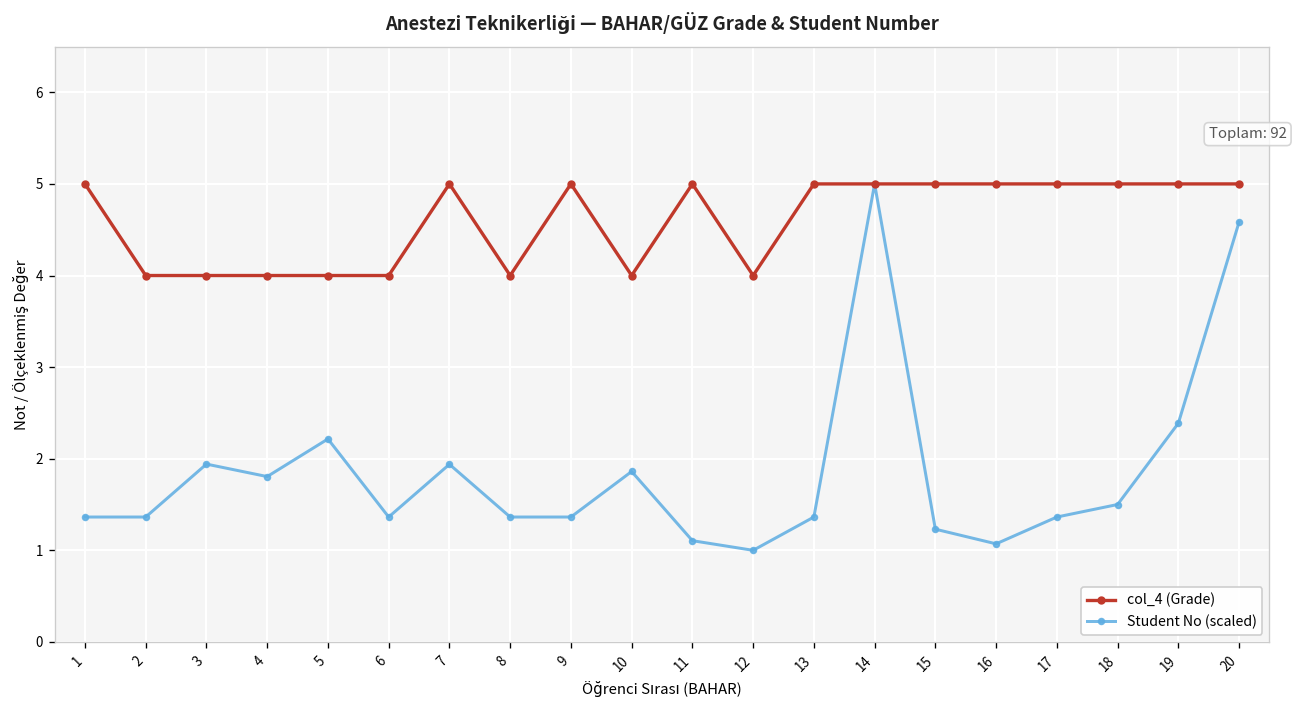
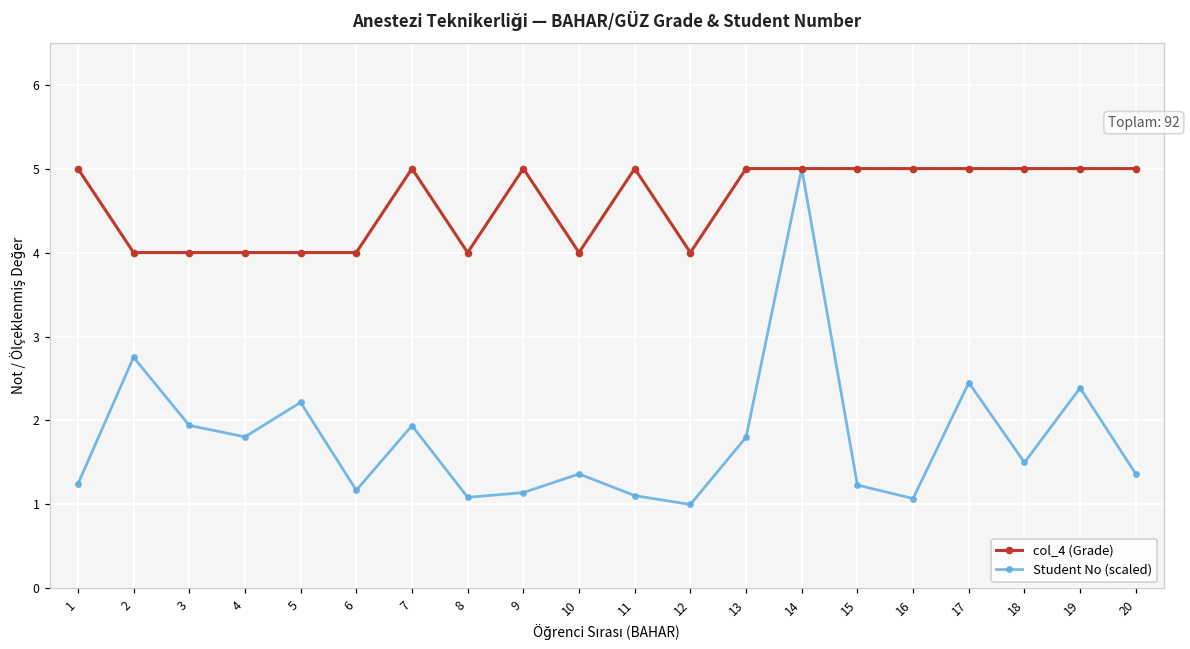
  {
    "col_4 (Grade)": {
      "1": 5.0,
      "2": 4.0,
      "3": 4.0,
      "4": 4.0,
      "5": 4.0,
      "6": 4.0,
      "7": 5.0,
      "8": 4.0,
      "9": 5.0,
      "10": 4.0,
      "11": 5.0,
      "12": 4.0,
      "13": 5.0,
      "15": 5.0,
      "16": 5.0,
      "17": 5.0,
      "18": 5.0,
      "19": 5.0,
      "20": 5.0
    },
    "Student No (scaled)": {
-     "1": 1.4,
-     "2": 1.4,
+     "1": 1.2,
+     "2": 2.8,
      "3": 1.9,
      "4": 1.8,
      "5": 2.2,
-     "6": 1.4,
+     "6": 1.2,
      "7": 1.9,
-     "8": 1.4,
-     "9": 1.4,
-     "10": 1.9,
+     "8": 1.1,
+     "9": 1.1,
+     "10": 1.4,
      "11": 1.1,
      "12": 1.0,
-     "13": 1.4,
+     "13": 1.8,
      "15": 1.2,
      "16": 1.1,
-     "17": 1.4,
+     "17": 2.5,
      "18": 1.5,
      "19": 2.4,
-     "20": 4.6
+     "20": 1.4
    }
  }
